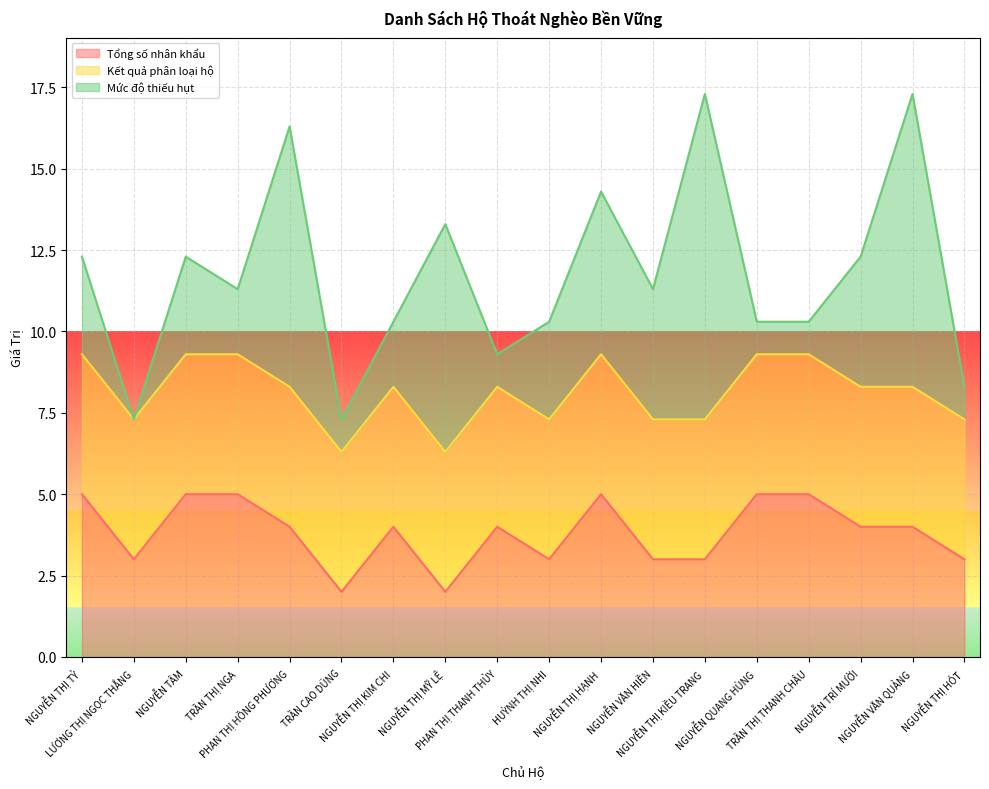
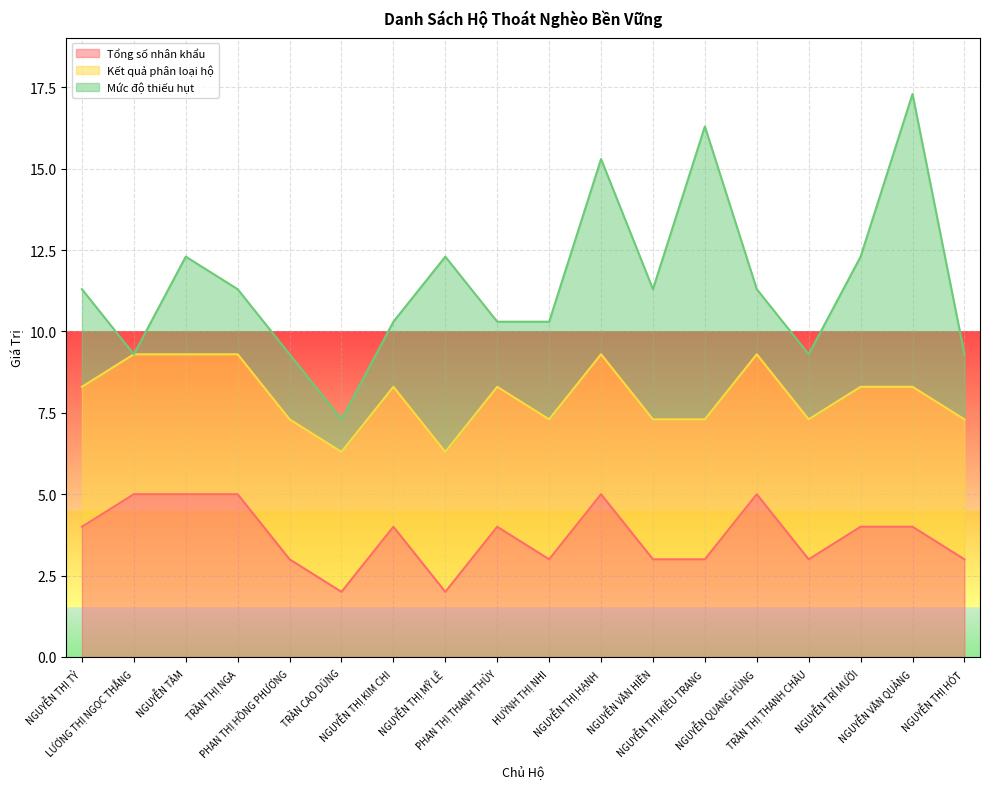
  {
    "Tổng số nhân khẩu": {
-     "NGUYỄN THỊ TỶ": 5,
-     "LƯƠNG THỊ NGỌC THẮNG": 3,
+     "NGUYỄN THỊ TỶ": 4,
+     "LƯƠNG THỊ NGỌC THẮNG": 5,
      "NGUYỄN TÂM": 5,
      "TRẦN THỊ NGA": 5,
-     "PHAN THỊ HỒNG PHƯƠNG": 4,
+     "PHAN THỊ HỒNG PHƯƠNG": 3,
      "TRẦN CAO DŨNG": 2,
      "NGUYỄN THỊ KIM CHI": 4,
      "NGUYỄN THỊ MỸ LỆ": 2,
      "PHAN THỊ THANH THỦY": 4,
      "HUỲNH THỊ NHI": 3,
      "NGUYỄN THỊ HẠNH": 5,
      "NGUYỄN VĂN HIỀN": 3,
      "NGUYỄN THỊ KIỀU TRANG": 3,
      "NGUYỄN QUANG HÙNG": 5,
-     "TRẦN THỊ THANH CHÂU": 5,
+     "TRẦN THỊ THANH CHÂU": 3,
      "NGUYỄN TRÍ MƯỜI": 4,
      "NGUYỄN VĂN QUẢNG": 4,
      "NGUYỄN THỊ HÓT": 3
    },
    "Kết quả phân loại hộ": {
      "NGUYỄN THỊ TỶ": 4.3,
      "NGUYỄN TÂM": 4.3,
      "TRẦN THỊ NGA": 4.3,
      "PHAN THỊ HỒNG PHƯƠNG": 4.3,
      "TRẦN CAO DŨNG": 4.3,
      "NGUYỄN THỊ KIM CHI": 4.3,
      "NGUYỄN THỊ MỸ LỆ": 4.3,
      "PHAN THỊ THANH THỦY": 4.3,
      "HUỲNH THỊ NHI": 4.3,
      "NGUYỄN THỊ HẠNH": 4.3,
      "NGUYỄN VĂN HIỀN": 4.3,
      "NGUYỄN THỊ KIỀU TRANG": 4.3,
      "NGUYỄN QUANG HÙNG": 4.3,
      "TRẦN THỊ THANH CHÂU": 4.3,
      "NGUYỄN TRÍ MƯỜI": 4.3,
      "NGUYỄN VĂN QUẢNG": 4.3,
      "NGUYỄN THỊ HÓT": 4.3
    },
    "Mức độ thiếu hụt": {
      "NGUYỄN THỊ TỶ": 3,
      "NGUYỄN TÂM": 3,
      "TRẦN THỊ NGA": 2,
-     "PHAN THỊ HỒNG PHƯƠNG": 8,
+     "PHAN THỊ HỒNG PHƯƠNG": 2,
      "TRẦN CAO DŨNG": 1,
      "NGUYỄN THỊ KIM CHI": 2,
-     "NGUYỄN THỊ MỸ LỆ": 7,
-     "PHAN THỊ THANH THỦY": 1,
+     "NGUYỄN THỊ MỸ LỆ": 6,
+     "PHAN THỊ THANH THỦY": 2,
      "HUỲNH THỊ NHI": 3,
-     "NGUYỄN THỊ HẠNH": 5,
+     "NGUYỄN THỊ HẠNH": 6,
      "NGUYỄN VĂN HIỀN": 4,
-     "NGUYỄN THỊ KIỀU TRANG": 10,
-     "NGUYỄN QUANG HÙNG": 1,
-     "TRẦN THỊ THANH CHÂU": 1,
+     "NGUYỄN THỊ KIỀU TRANG": 9,
+     "NGUYỄN QUANG HÙNG": 2,
+     "TRẦN THỊ THANH CHÂU": 2,
      "NGUYỄN TRÍ MƯỜI": 4,
      "NGUYỄN VĂN QUẢNG": 9,
-     "NGUYỄN THỊ HÓT": 1
+     "NGUYỄN THỊ HÓT": 2
    }
  }
